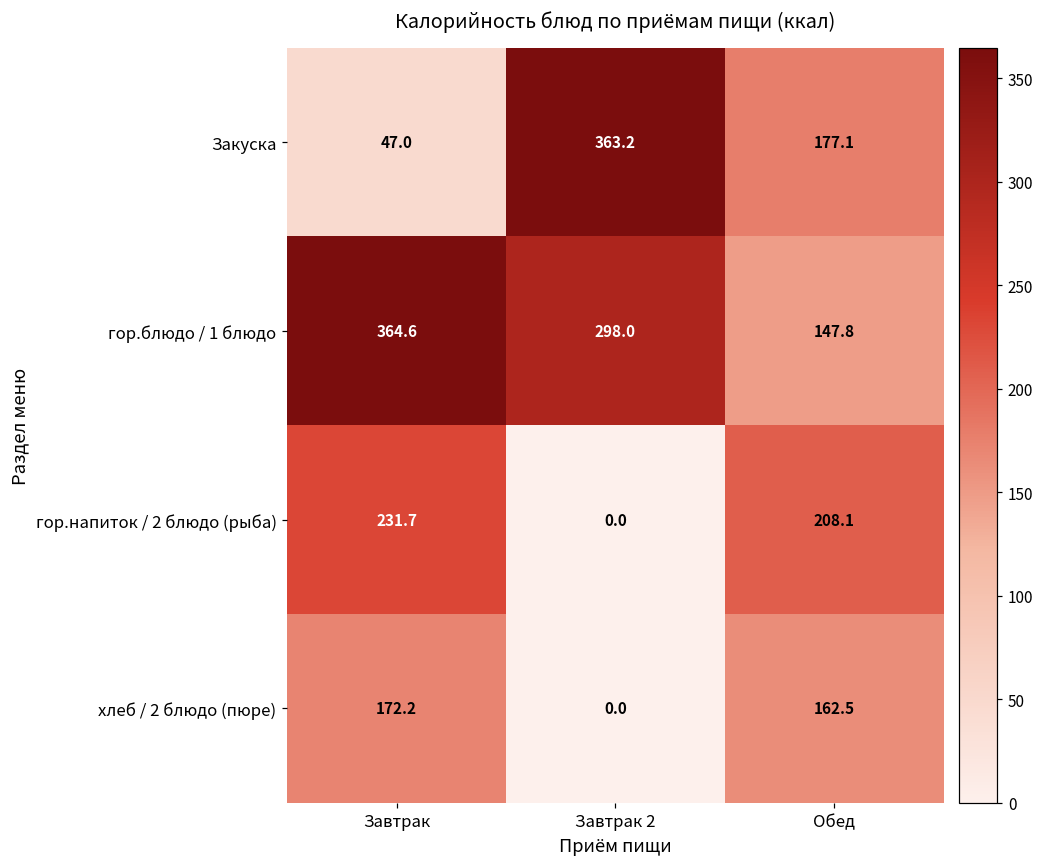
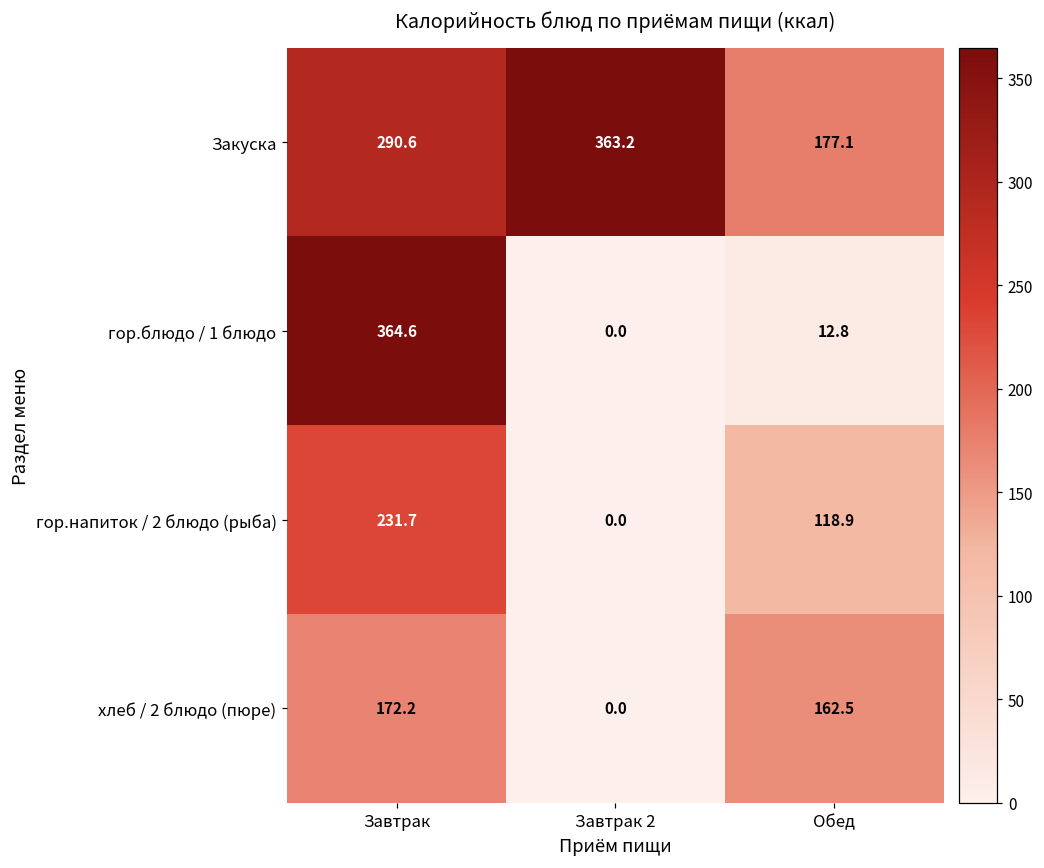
  {
    "Закуска": {
-     "Завтрак": 47.0,
+     "Завтрак": 290.6,
      "Завтрак 2": 363.2,
      "Обед": 177.1
    },
    "гор.блюдо / 1 блюдо": {
      "Завтрак": 364.6,
-     "Завтрак 2": 298.0,
-     "Обед": 147.8
+     "Завтрак 2": 0.0,
+     "Обед": 12.8
    },
    "гор.напиток / 2 блюдо (рыба)": {
      "Завтрак": 231.7,
      "Завтрак 2": 0.0,
-     "Обед": 208.1
+     "Обед": 118.9
    },
    "хлеб / 2 блюдо (пюре)": {
      "Завтрак": 172.2,
      "Завтрак 2": 0.0,
      "Обед": 162.5
    }
  }
